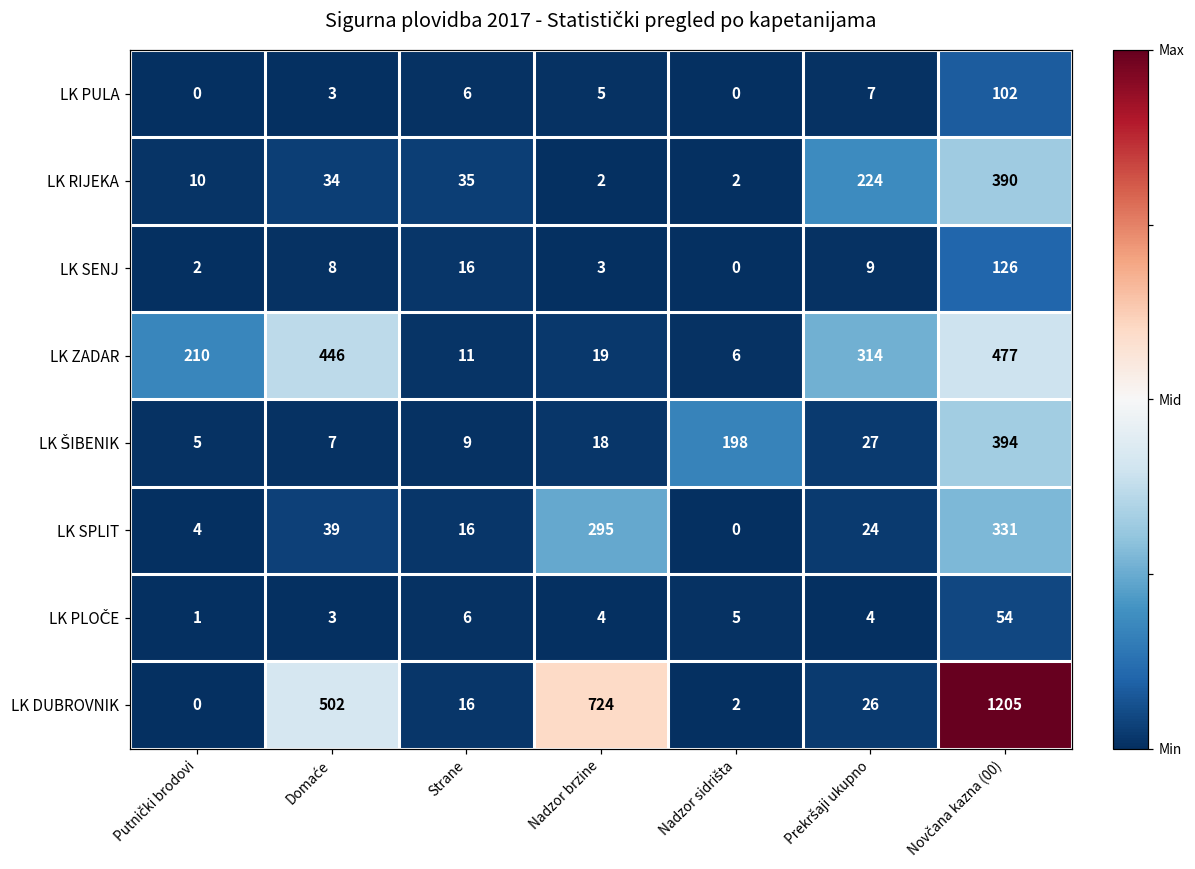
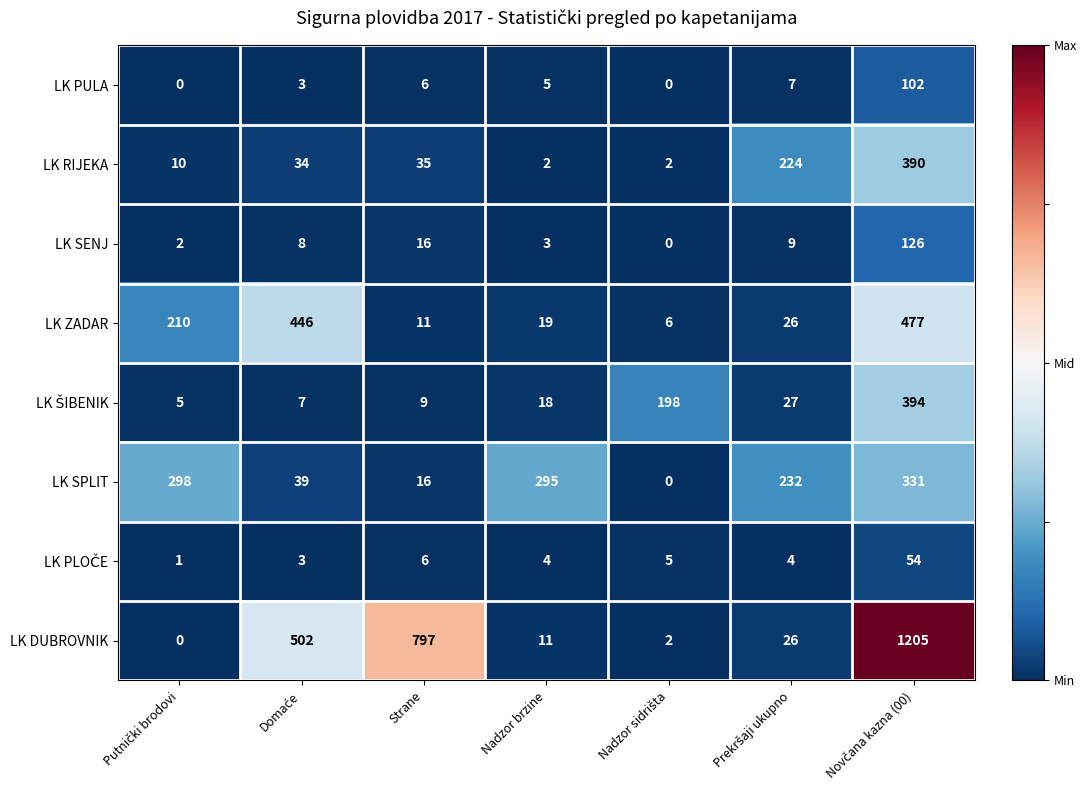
  {
    "LK PULA": {
      "Putnički brodovi": 0,
      "Domaće": 3,
      "Strane": 6,
      "Nadzor brzine": 5,
      "Nadzor sidrišta": 0,
      "Prekršaji ukupno": 7,
      "Novčana kazna (00)": 102
    },
    "LK RIJEKA": {
      "Putnički brodovi": 10,
      "Domaće": 34,
      "Strane": 35,
      "Nadzor brzine": 2,
      "Nadzor sidrišta": 2,
      "Prekršaji ukupno": 224,
      "Novčana kazna (00)": 390
    },
    "LK SENJ": {
      "Putnički brodovi": 2,
      "Domaće": 8,
      "Strane": 16,
      "Nadzor brzine": 3,
      "Nadzor sidrišta": 0,
      "Prekršaji ukupno": 9,
      "Novčana kazna (00)": 126
    },
    "LK ZADAR": {
      "Putnički brodovi": 210,
      "Domaće": 446,
      "Strane": 11,
      "Nadzor brzine": 19,
      "Nadzor sidrišta": 6,
-     "Prekršaji ukupno": 314,
+     "Prekršaji ukupno": 26,
      "Novčana kazna (00)": 477
    },
    "LK ŠIBENIK": {
      "Putnički brodovi": 5,
      "Domaće": 7,
      "Strane": 9,
      "Nadzor brzine": 18,
      "Nadzor sidrišta": 198,
      "Prekršaji ukupno": 27,
      "Novčana kazna (00)": 394
    },
    "LK SPLIT": {
-     "Putnički brodovi": 4,
+     "Putnički brodovi": 298,
      "Domaće": 39,
      "Strane": 16,
      "Nadzor brzine": 295,
      "Nadzor sidrišta": 0,
-     "Prekršaji ukupno": 24,
+     "Prekršaji ukupno": 232,
      "Novčana kazna (00)": 331
    },
    "LK PLOČE": {
      "Putnički brodovi": 1,
      "Domaće": 3,
      "Strane": 6,
      "Nadzor brzine": 4,
      "Nadzor sidrišta": 5,
      "Prekršaji ukupno": 4,
      "Novčana kazna (00)": 54
    },
    "LK DUBROVNIK": {
      "Putnički brodovi": 0,
      "Domaće": 502,
-     "Strane": 16,
-     "Nadzor brzine": 724,
+     "Strane": 797,
+     "Nadzor brzine": 11,
      "Nadzor sidrišta": 2,
      "Prekršaji ukupno": 26,
      "Novčana kazna (00)": 1205
    }
  }
